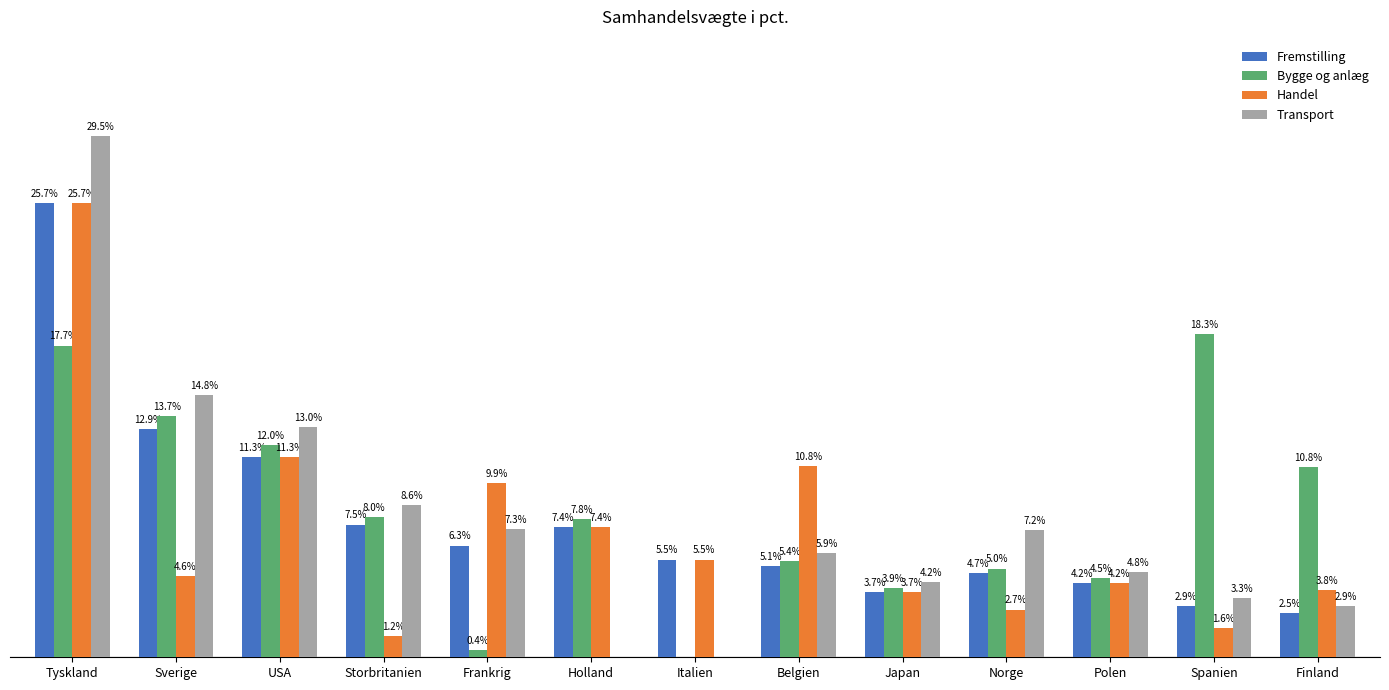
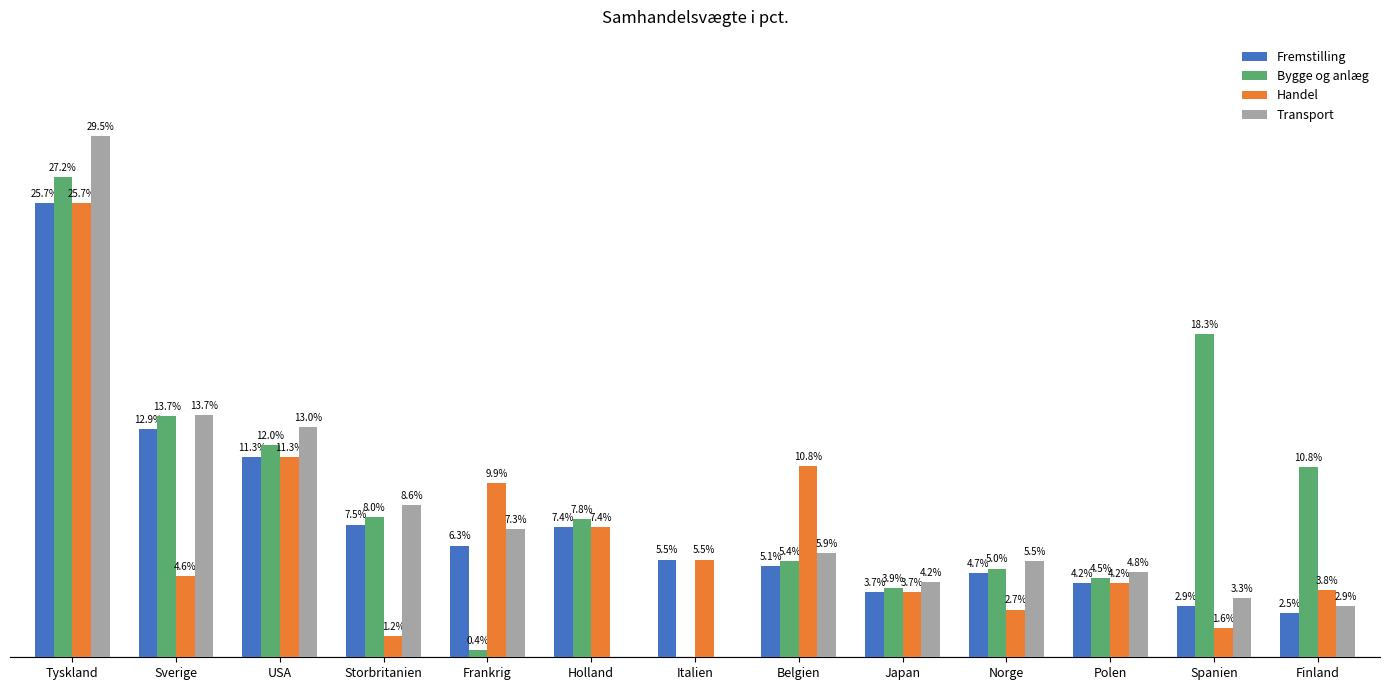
  {
    "Fremstilling": {
      "Tyskland": "25.7%",
      "Sverige": "12.9%",
      "USA": "11.3%",
      "Storbritanien": "7.5%",
      "Frankrig": "6.3%",
      "Holland": "7.4%",
      "Italien": "5.5%",
      "Belgien": "5.1%",
      "Japan": "3.7%",
      "Norge": "4.7%",
      "Polen": "4.2%",
      "Spanien": "2.9%",
      "Finland": "2.5%"
    },
    "Bygge og anlæg": {
-     "Tyskland": "17.7%",
+     "Tyskland": "27.2%",
      "Sverige": "13.7%",
      "USA": "12.0%",
      "Storbritanien": "8.0%",
      "Frankrig": "0.4%",
      "Holland": "7.8%",
      "Belgien": "5.4%",
      "Japan": "3.9%",
      "Norge": "5.0%",
      "Polen": "4.5%",
      "Spanien": "18.3%",
      "Finland": "10.8%"
    },
    "Handel": {
      "Tyskland": "25.7%",
      "Sverige": "4.6%",
      "USA": "11.3%",
      "Storbritanien": "1.2%",
      "Frankrig": "9.9%",
      "Holland": "7.4%",
      "Italien": "5.5%",
      "Belgien": "10.8%",
      "Japan": "3.7%",
      "Norge": "2.7%",
      "Polen": "4.2%",
      "Spanien": "1.6%",
      "Finland": "3.8%"
    },
    "Transport": {
      "Tyskland": "29.5%",
-     "Sverige": "14.8%",
+     "Sverige": "13.7%",
      "USA": "13.0%",
      "Storbritanien": "8.6%",
      "Frankrig": "7.3%",
      "Belgien": "5.9%",
      "Japan": "4.2%",
-     "Norge": "7.2%",
+     "Norge": "5.5%",
      "Polen": "4.8%",
      "Spanien": "3.3%",
      "Finland": "2.9%"
    }
  }
